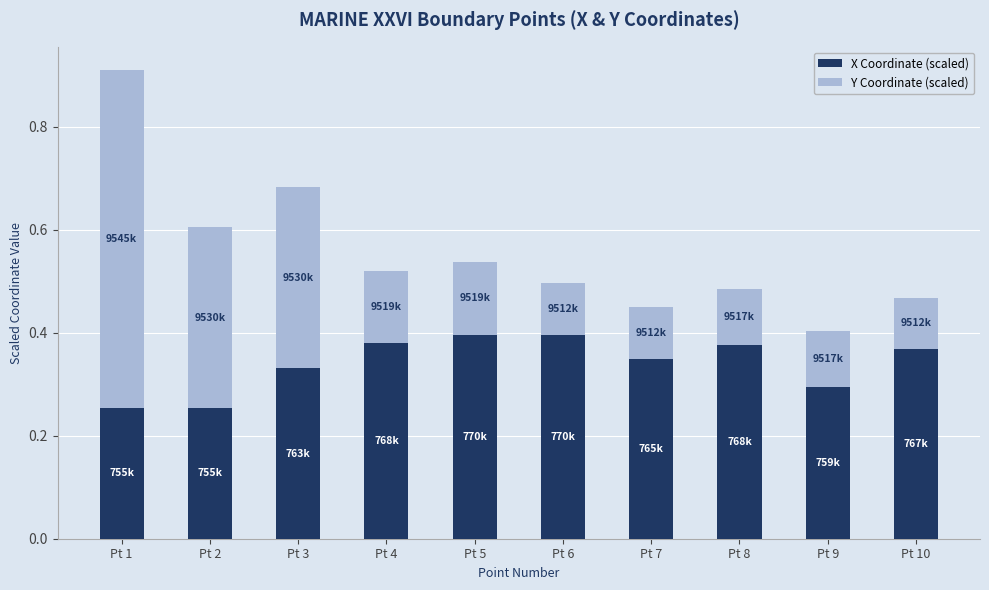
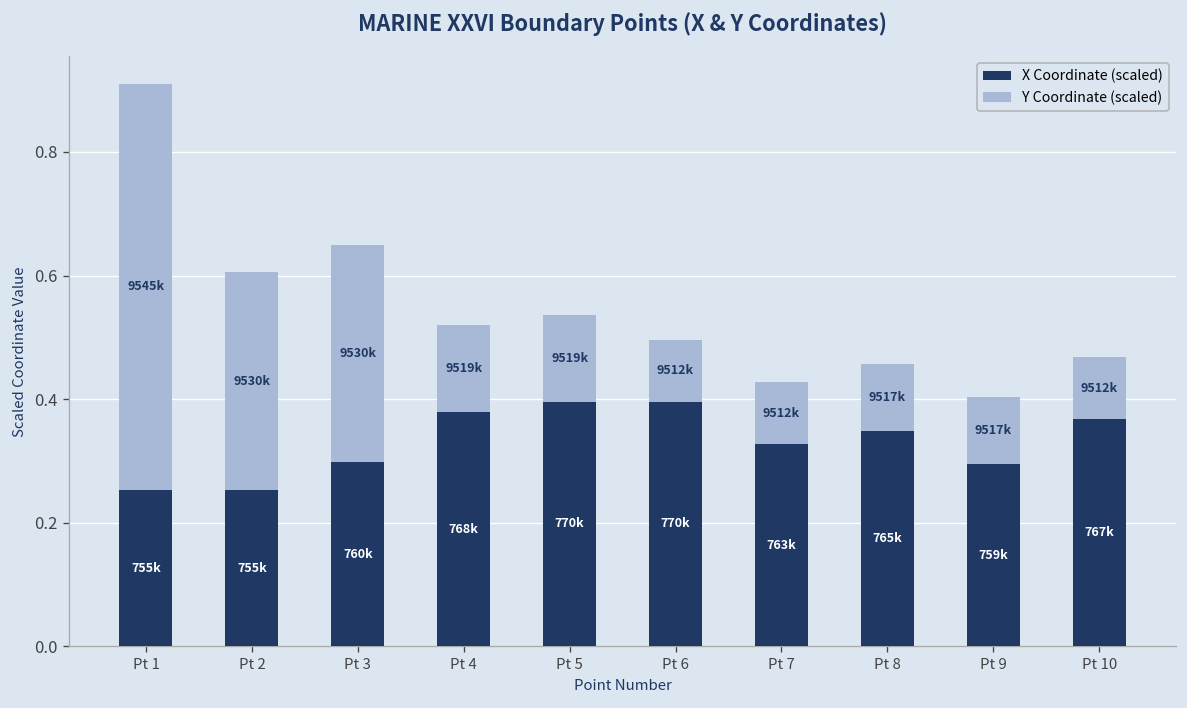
  {
    "X Coordinate (scaled)": {
-     "Pt 3": "763k",
-     "Pt 7": "765k",
-     "Pt 8": "768k"
+     "Pt 3": "760k",
+     "Pt 7": "763k",
+     "Pt 8": "765k"
    }
  }
